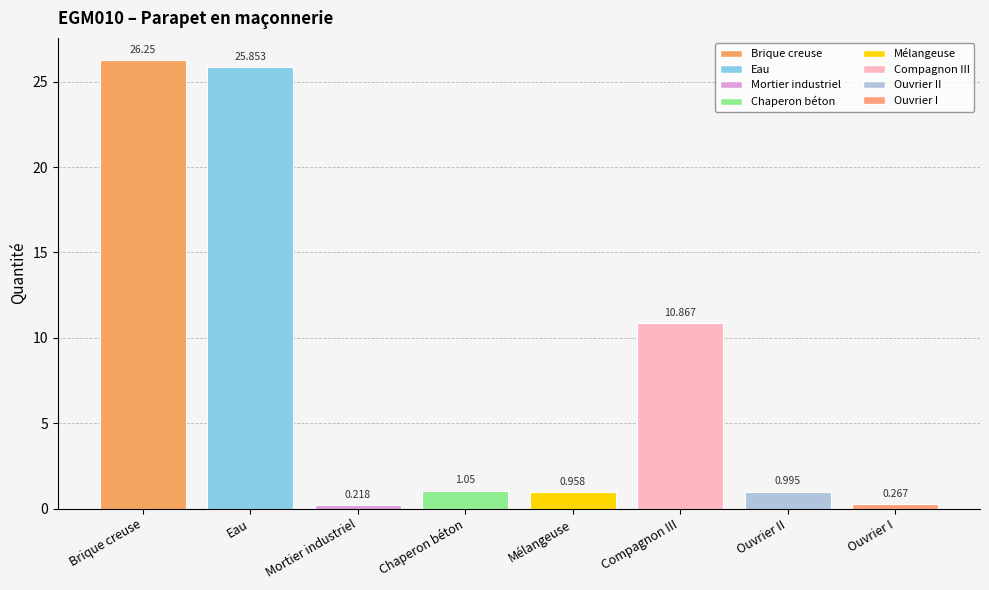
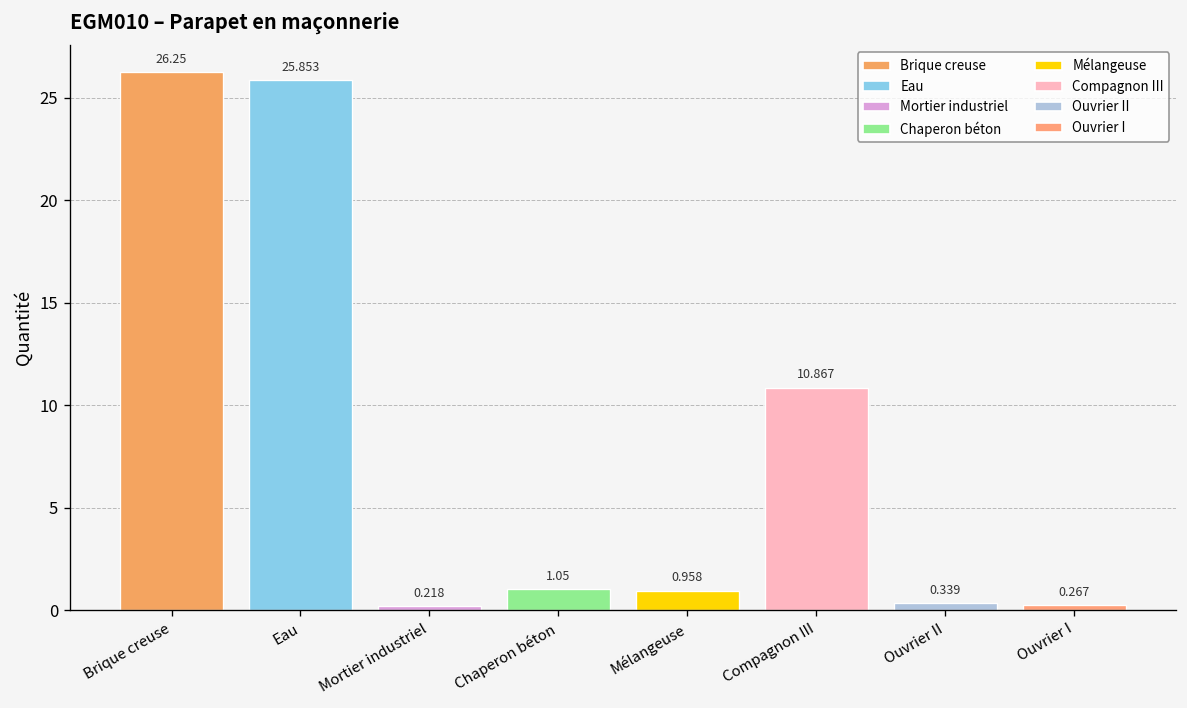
  {
    "Brique creuse": 26.25,
    "Eau": 25.853,
    "Mortier industriel": 0.218,
    "Chaperon béton": 1.05,
    "Mélangeuse": 0.958,
    "Compagnon III": 10.867,
-   "Ouvrier II": 0.995,
+   "Ouvrier II": 0.339,
    "Ouvrier I": 0.267
  }
